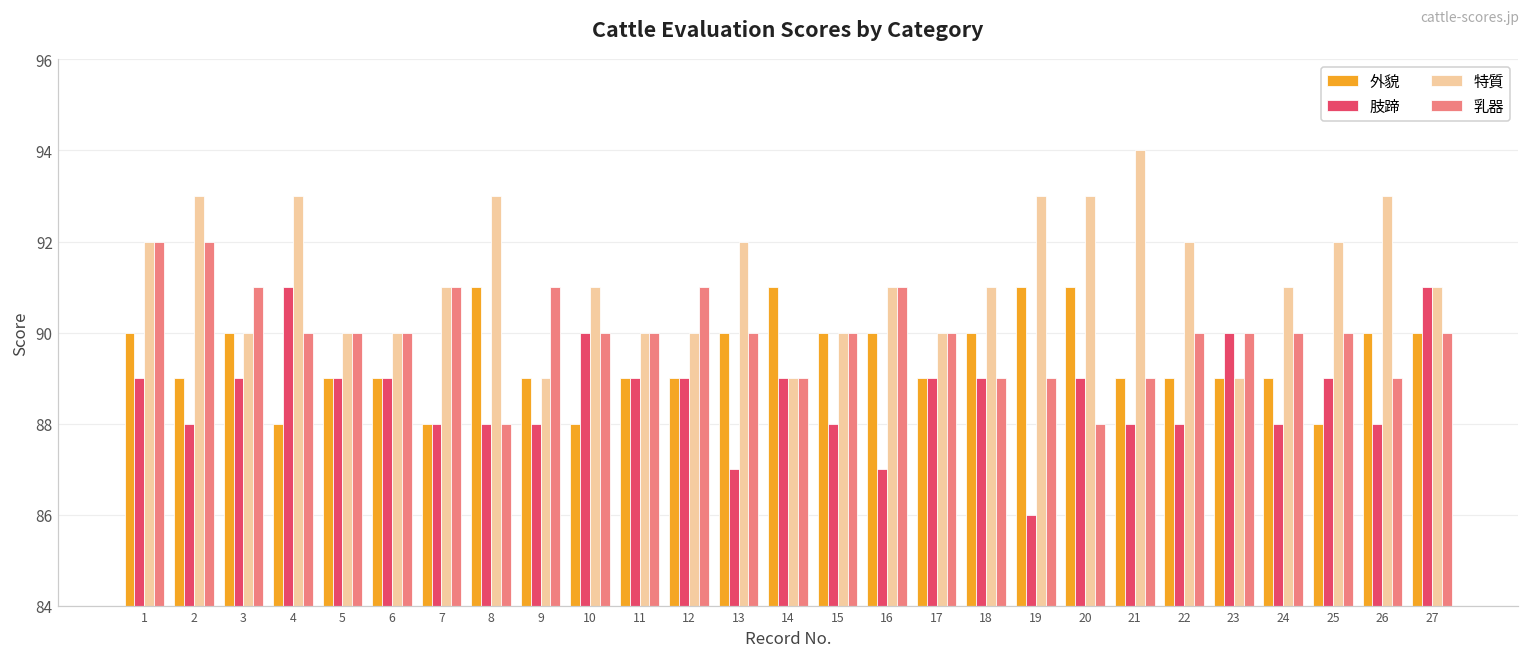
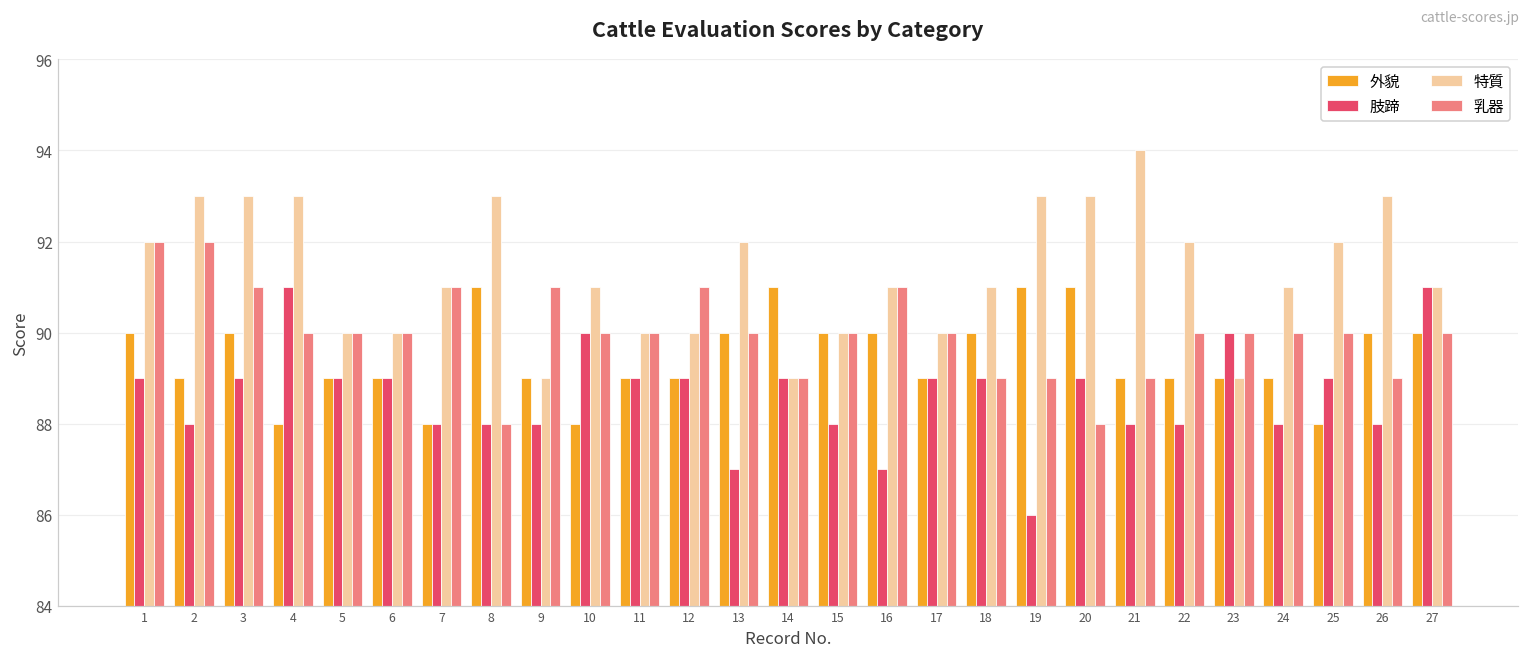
  {
    "外貌": {
      "1": 90,
      "2": 89,
      "3": 90,
      "4": 88,
      "5": 89,
      "6": 89,
      "7": 88,
      "8": 91,
      "9": 89,
      "10": 88,
      "11": 89,
      "12": 89,
      "13": 90,
      "14": 91,
      "15": 90,
      "16": 90,
      "17": 89,
      "18": 90,
      "19": 91,
      "20": 91,
      "21": 89,
      "22": 89,
      "23": 89,
      "24": 89,
      "25": 88,
      "26": 90,
      "27": 90
    },
    "肢蹄": {
      "1": 89,
      "2": 88,
      "3": 89,
      "4": 91,
      "5": 89,
      "6": 89,
      "7": 88,
      "8": 88,
      "9": 88,
      "10": 90,
      "11": 89,
      "12": 89,
      "13": 87,
      "14": 89,
      "15": 88,
      "16": 87,
      "17": 89,
      "18": 89,
      "19": 86,
      "20": 89,
      "21": 88,
      "22": 88,
      "23": 90,
      "24": 88,
      "25": 89,
      "26": 88,
      "27": 91
    },
    "特質": {
      "1": 92,
      "2": 93,
-     "3": 90,
+     "3": 93,
      "4": 93,
      "5": 90,
      "6": 90,
      "7": 91,
      "8": 93,
      "9": 89,
      "10": 91,
      "11": 90,
      "12": 90,
      "13": 92,
      "14": 89,
      "15": 90,
      "16": 91,
      "17": 90,
      "18": 91,
      "19": 93,
      "20": 93,
      "21": 94,
      "22": 92,
      "23": 89,
      "24": 91,
      "25": 92,
      "26": 93,
      "27": 91
    },
    "乳器": {
      "1": 92,
      "2": 92,
      "3": 91,
      "4": 90,
      "5": 90,
      "6": 90,
      "7": 91,
      "8": 88,
      "9": 91,
      "10": 90,
      "11": 90,
      "12": 91,
      "13": 90,
      "14": 89,
      "15": 90,
      "16": 91,
      "17": 90,
      "18": 89,
      "19": 89,
      "20": 88,
      "21": 89,
      "22": 90,
      "23": 90,
      "24": 90,
      "25": 90,
      "26": 89,
      "27": 90
    }
  }
